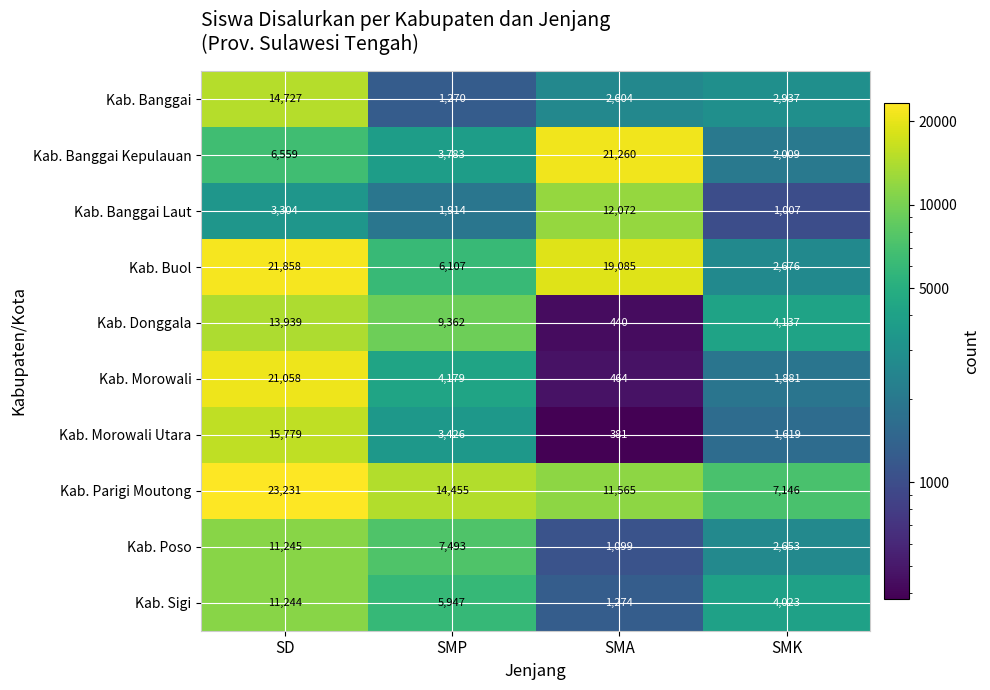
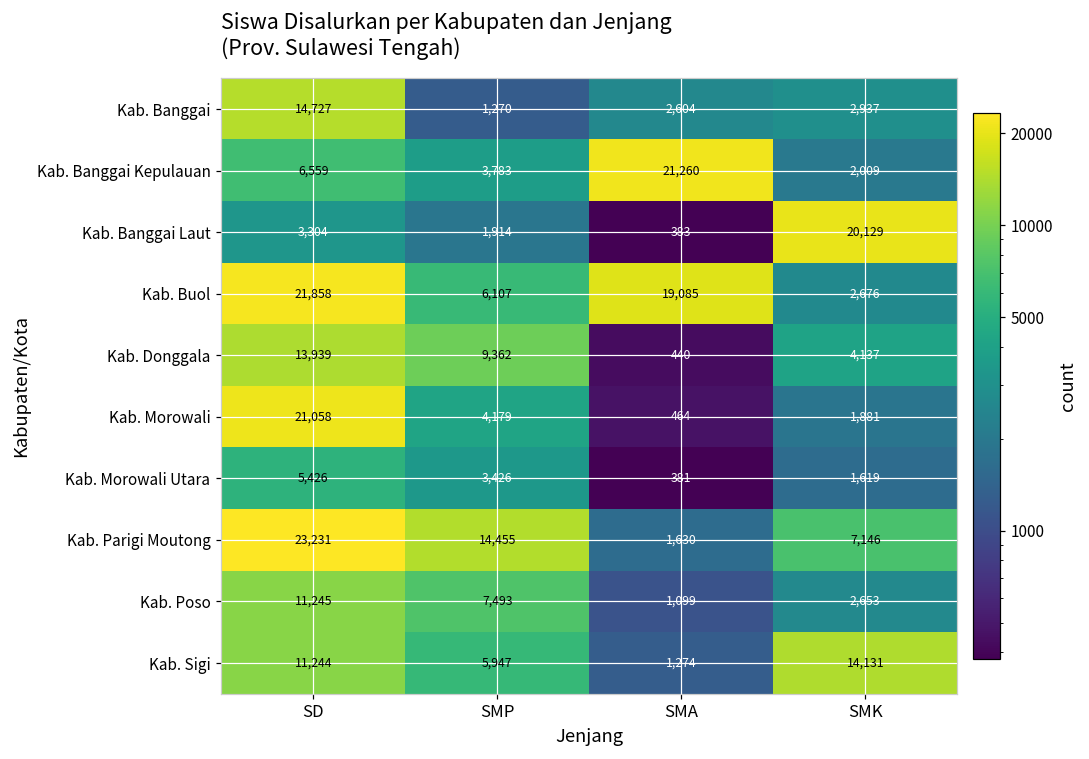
  {
    "Kab. Banggai": {
      "SD": "14,727",
      "SMP": "1,270",
      "SMA": "2,604",
      "SMK": "2,937"
    },
    "Kab. Banggai Kepulauan": {
      "SD": "6,559",
      "SMP": "3,783",
      "SMA": "21,260",
      "SMK": "2,009"
    },
    "Kab. Banggai Laut": {
      "SD": "3,304",
      "SMP": "1,914",
-     "SMA": "12,072",
-     "SMK": "1,007"
+     "SMA": "383",
+     "SMK": "20,129"
    },
    "Kab. Buol": {
      "SD": "21,858",
      "SMP": "6,107",
      "SMA": "19,085",
      "SMK": "2,676"
    },
    "Kab. Donggala": {
      "SD": "13,939",
      "SMP": "9,362",
      "SMA": "440",
      "SMK": "4,137"
    },
    "Kab. Morowali": {
      "SD": "21,058",
      "SMP": "4,179",
      "SMA": "464",
      "SMK": "1,881"
    },
    "Kab. Morowali Utara": {
-     "SD": "15,779",
+     "SD": "5,426",
      "SMP": "3,426",
      "SMA": "381",
      "SMK": "1,619"
    },
    "Kab. Parigi Moutong": {
      "SD": "23,231",
      "SMP": "14,455",
-     "SMA": "11,565",
+     "SMA": "1,630",
      "SMK": "7,146"
    },
    "Kab. Poso": {
      "SD": "11,245",
      "SMP": "7,493",
      "SMA": "1,099",
      "SMK": "2,653"
    },
    "Kab. Sigi": {
      "SD": "11,244",
      "SMP": "5,947",
      "SMA": "1,274",
-     "SMK": "4,023"
+     "SMK": "14,131"
    }
  }
